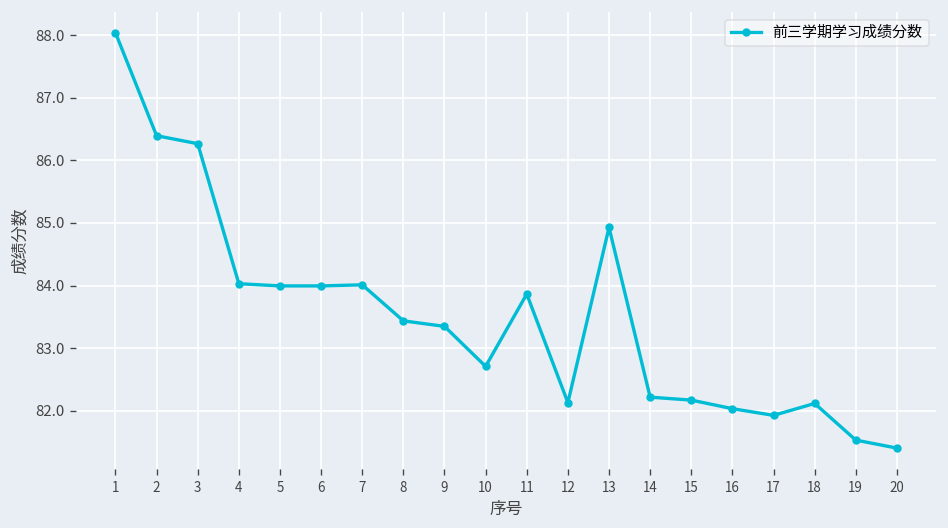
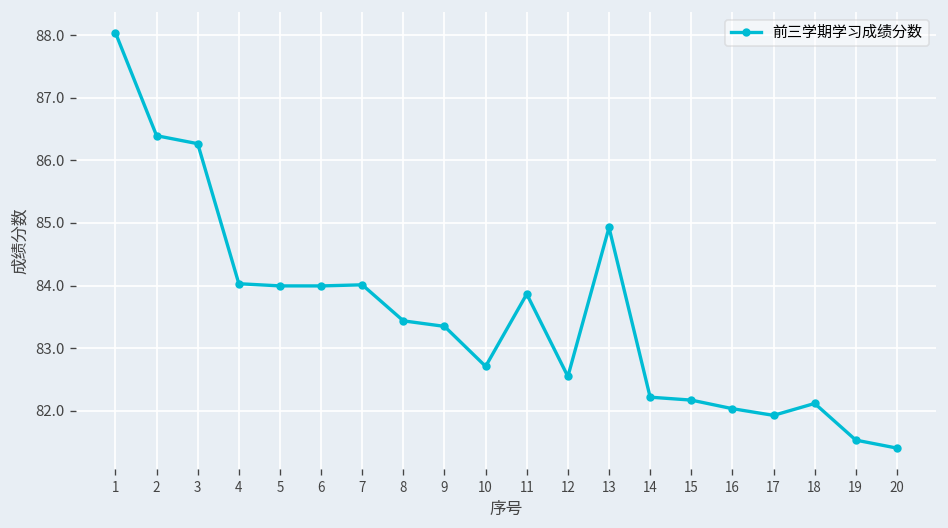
  {
    "1": 88.0,
    "2": 86.4,
    "3": 86.3,
    "4": 84.0,
    "5": 84.0,
    "6": 84.0,
    "7": 84.0,
    "8": 83.4,
    "9": 83.3,
    "10": 82.7,
    "11": 83.9,
-   "12": 82.1,
+   "12": 82.5,
    "13": 84.9,
    "14": 82.2,
    "15": 82.2,
    "16": 82.0,
    "17": 81.9,
    "18": 82.1,
    "19": 81.5,
    "20": 81.4
  }
